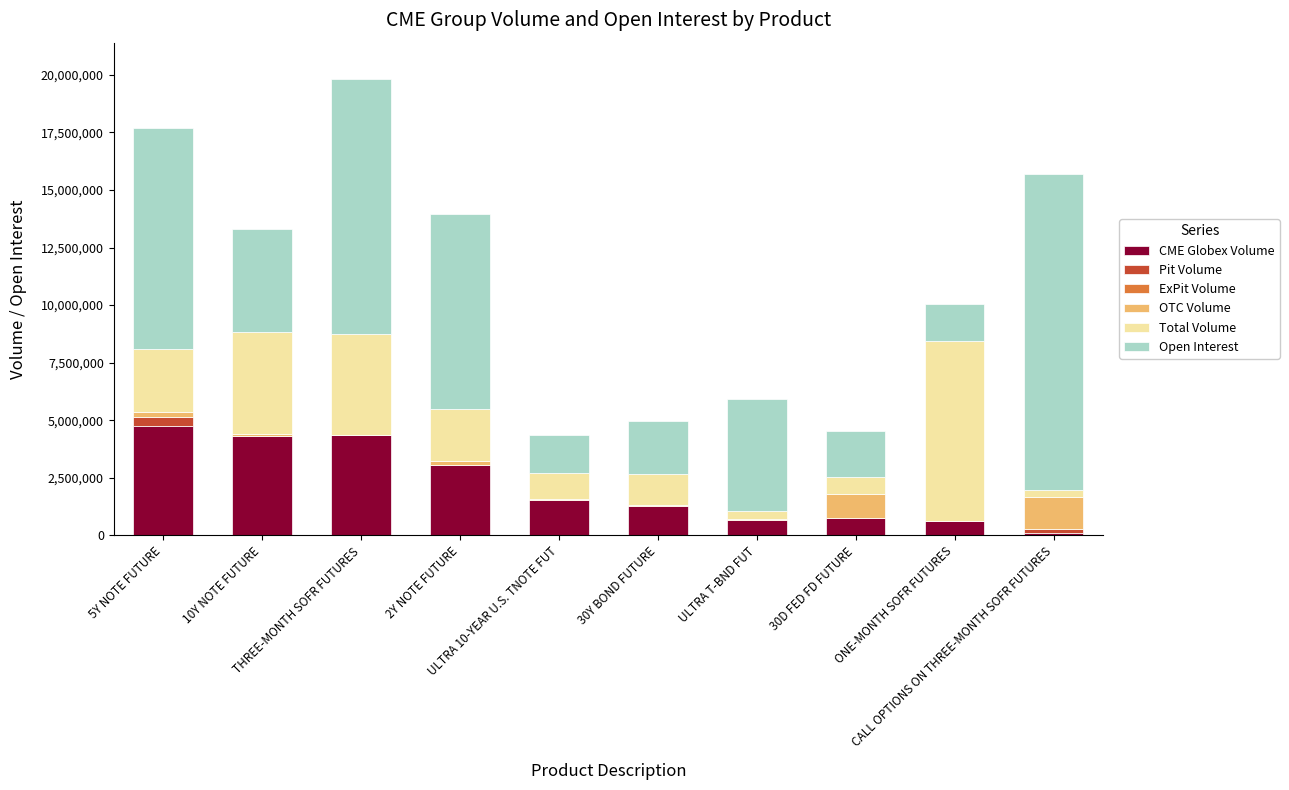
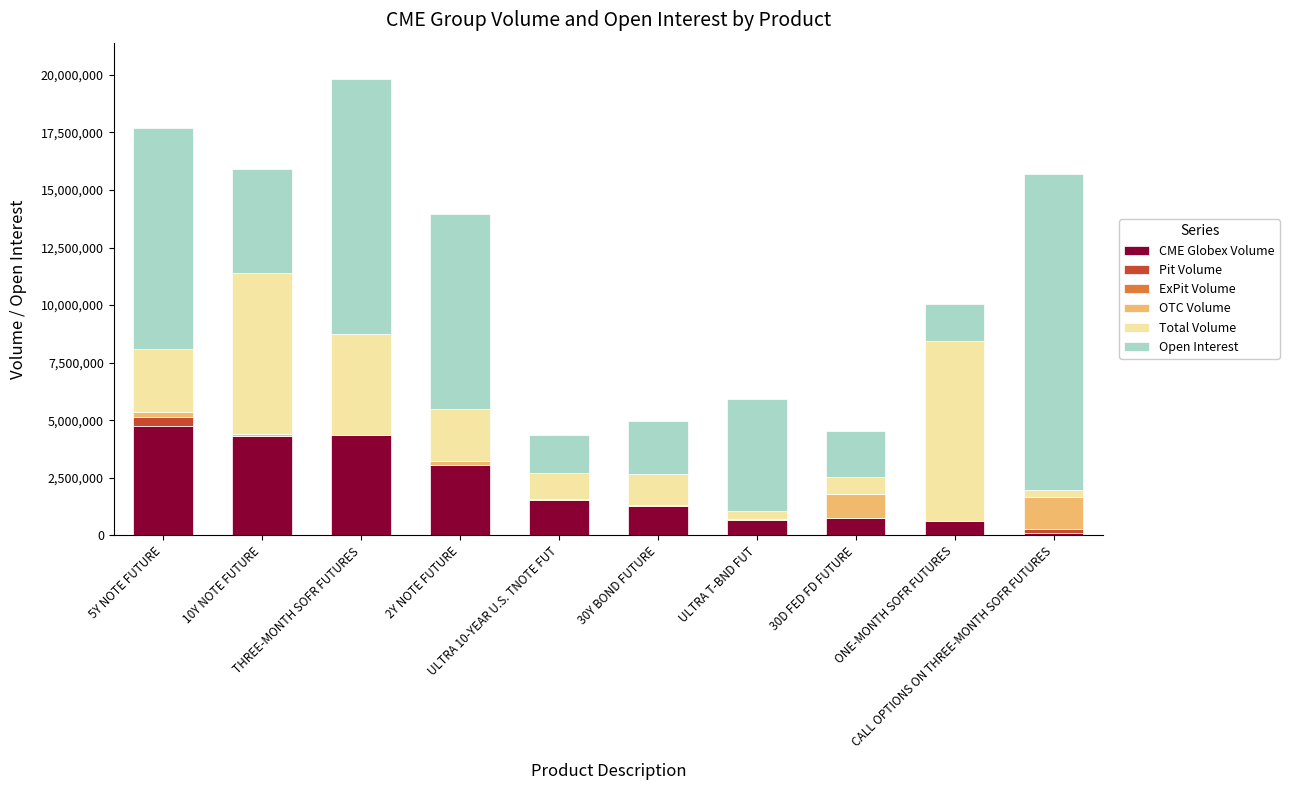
  {
    "CME Globex Volume": {
      "5Y NOTE FUTURE": "4,800,000",
      "10Y NOTE FUTURE": "4,300,000",
      "THREE-MONTH SOFR FUTURES": "4,300,000",
      "2Y NOTE FUTURE": "3,000,000",
      "ULTRA 10-YEAR U.S. TNOTE FUT": "1,500,000",
      "30Y BOND FUTURE": "1,300,000",
      "ULTRA T-BND FUT": "700,000",
      "30D FED FD FUTURE": "800,000",
      "ONE-MONTH SOFR FUTURES": "600,000"
    },
    "ExPit Volume": {
      "10Y NOTE FUTURE": "0",
      "THREE-MONTH SOFR FUTURES": "0",
      "2Y NOTE FUTURE": "0",
      "ULTRA 10-YEAR U.S. TNOTE FUT": "0",
      "30Y BOND FUTURE": "0",
      "ULTRA T-BND FUT": "0",
      "30D FED FD FUTURE": "0",
      "ONE-MONTH SOFR FUTURES": "0"
    },
    "OTC Volume": {
      "5Y NOTE FUTURE": "200,000",
      "2Y NOTE FUTURE": "200,000",
      "30D FED FD FUTURE": "1,000,000",
      "ONE-MONTH SOFR FUTURES": "0",
      "CALL OPTIONS ON THREE-MONTH SOFR FUTURES": "1,400,000"
    },
    "Total Volume": {
      "5Y NOTE FUTURE": "2,800,000",
-     "10Y NOTE FUTURE": "4,400,000",
+     "10Y NOTE FUTURE": "7,000,000",
      "THREE-MONTH SOFR FUTURES": "4,400,000",
      "2Y NOTE FUTURE": "2,300,000",
      "ULTRA 10-YEAR U.S. TNOTE FUT": "1,100,000",
      "30Y BOND FUTURE": "1,300,000",
      "ULTRA T-BND FUT": "400,000",
      "30D FED FD FUTURE": "800,000",
      "ONE-MONTH SOFR FUTURES": "7,800,000",
      "CALL OPTIONS ON THREE-MONTH SOFR FUTURES": "300,000"
    },
    "Open Interest": {
      "5Y NOTE FUTURE": "9,600,000",
      "10Y NOTE FUTURE": "4,500,000",
      "THREE-MONTH SOFR FUTURES": "11,100,000",
      "2Y NOTE FUTURE": "8,500,000",
      "ULTRA 10-YEAR U.S. TNOTE FUT": "1,700,000",
      "30Y BOND FUTURE": "2,300,000",
      "ULTRA T-BND FUT": "4,900,000",
      "30D FED FD FUTURE": "2,000,000",
      "ONE-MONTH SOFR FUTURES": "1,600,000",
      "CALL OPTIONS ON THREE-MONTH SOFR FUTURES": "13,800,000"
    }
  }
